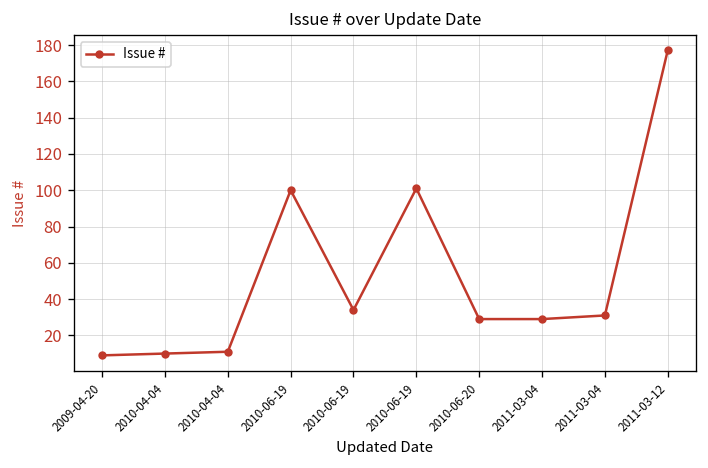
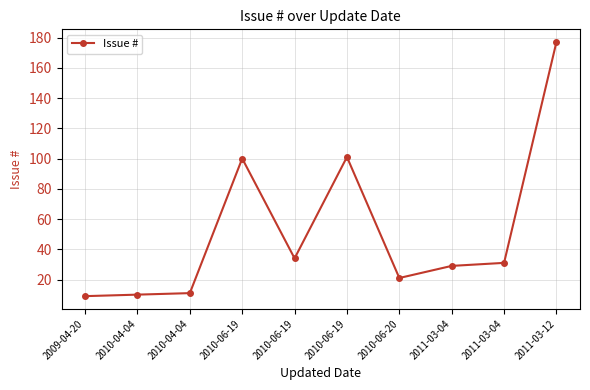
  {
    "2009-04-20": 9,
-   "2010-06-20": 29,
+   "2010-06-20": 21,
    "2011-03-12": 177
  }
